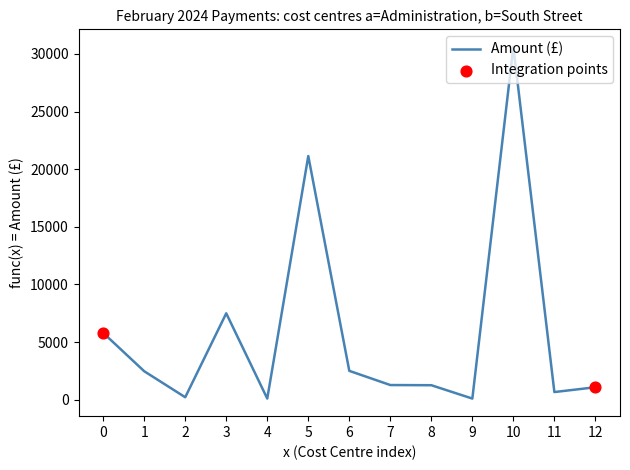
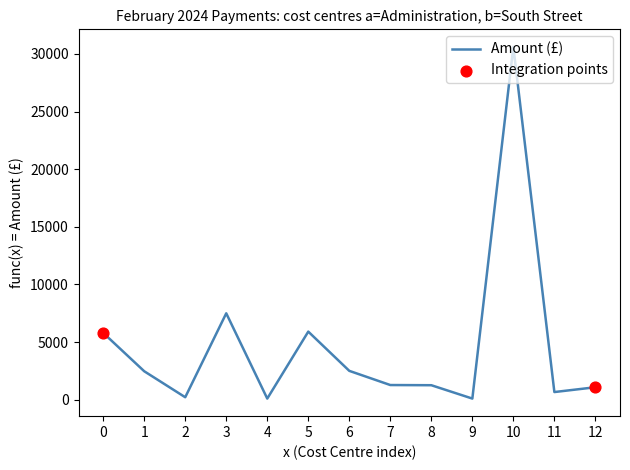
  {
    "Amount (£)": {
      "1": 2500,
      "2": 200,
      "3": 7500,
      "4": 100,
-     "5": 21100,
+     "5": 5900,
      "6": 2500,
      "7": 1300,
      "8": 1300,
      "9": 100,
      "11": 700
    }
  }
